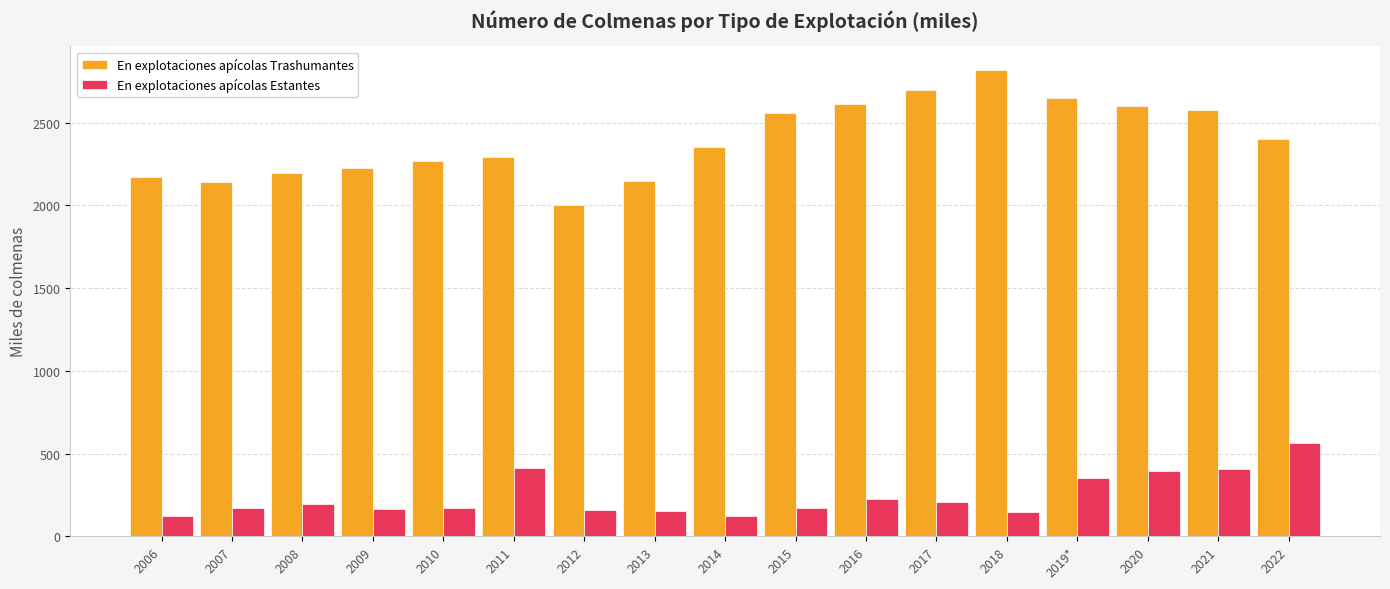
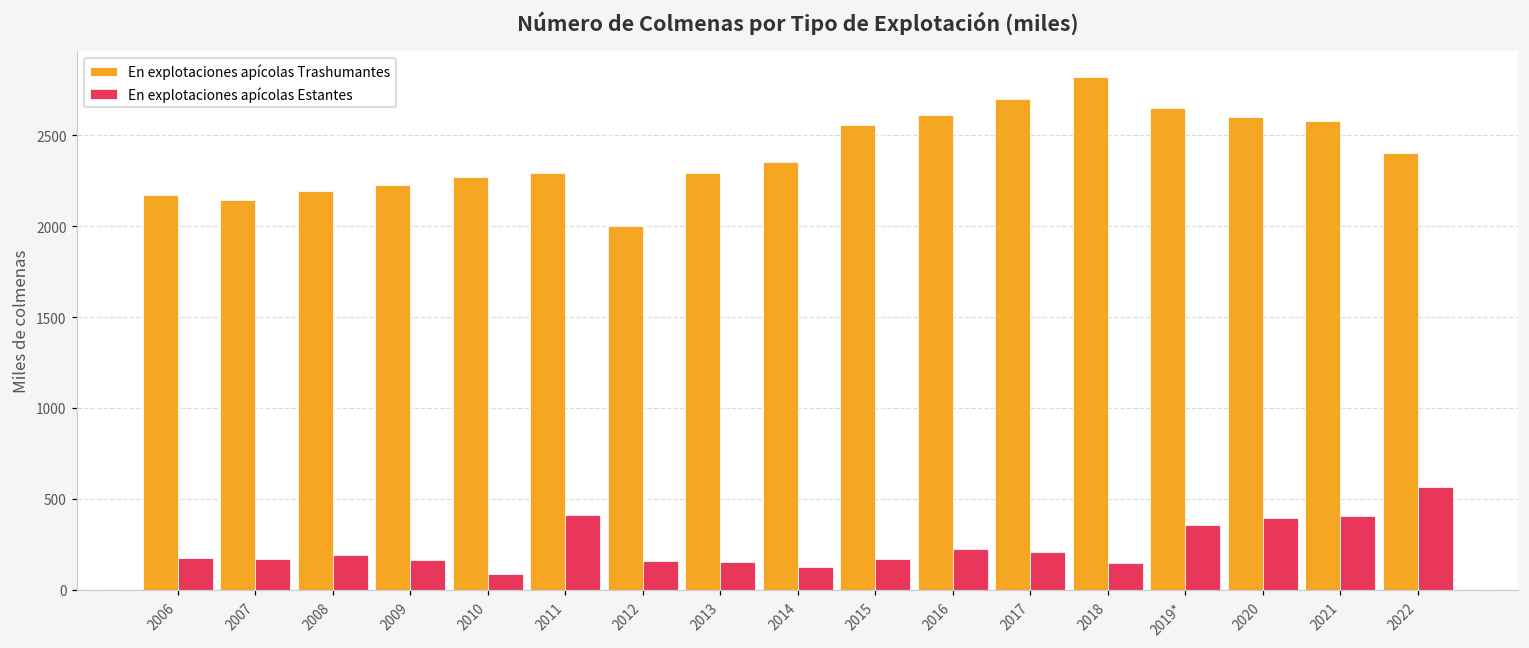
  {
    "En explotaciones apícolas Trashumantes": {
      "2006": 2170,
      "2007": 2140,
      "2008": 2200,
      "2009": 2230,
      "2010": 2270,
      "2011": 2290,
      "2012": 2000,
-     "2013": 2150,
+     "2013": 2290,
      "2014": 2350,
      "2015": 2560,
      "2016": 2610,
      "2017": 2700,
      "2018": 2820,
      "2019*": 2650,
      "2020": 2600,
      "2021": 2580,
      "2022": 2400
    },
    "En explotaciones apícolas Estantes": {
-     "2006": 120,
+     "2006": 180,
      "2007": 170,
      "2008": 190,
      "2009": 160,
-     "2010": 170,
+     "2010": 90,
      "2011": 410,
      "2012": 160,
      "2013": 150,
      "2014": 120,
      "2015": 170,
      "2016": 220,
      "2017": 210,
      "2018": 150,
      "2019*": 350,
      "2020": 390,
      "2021": 410,
      "2022": 560
    }
  }
